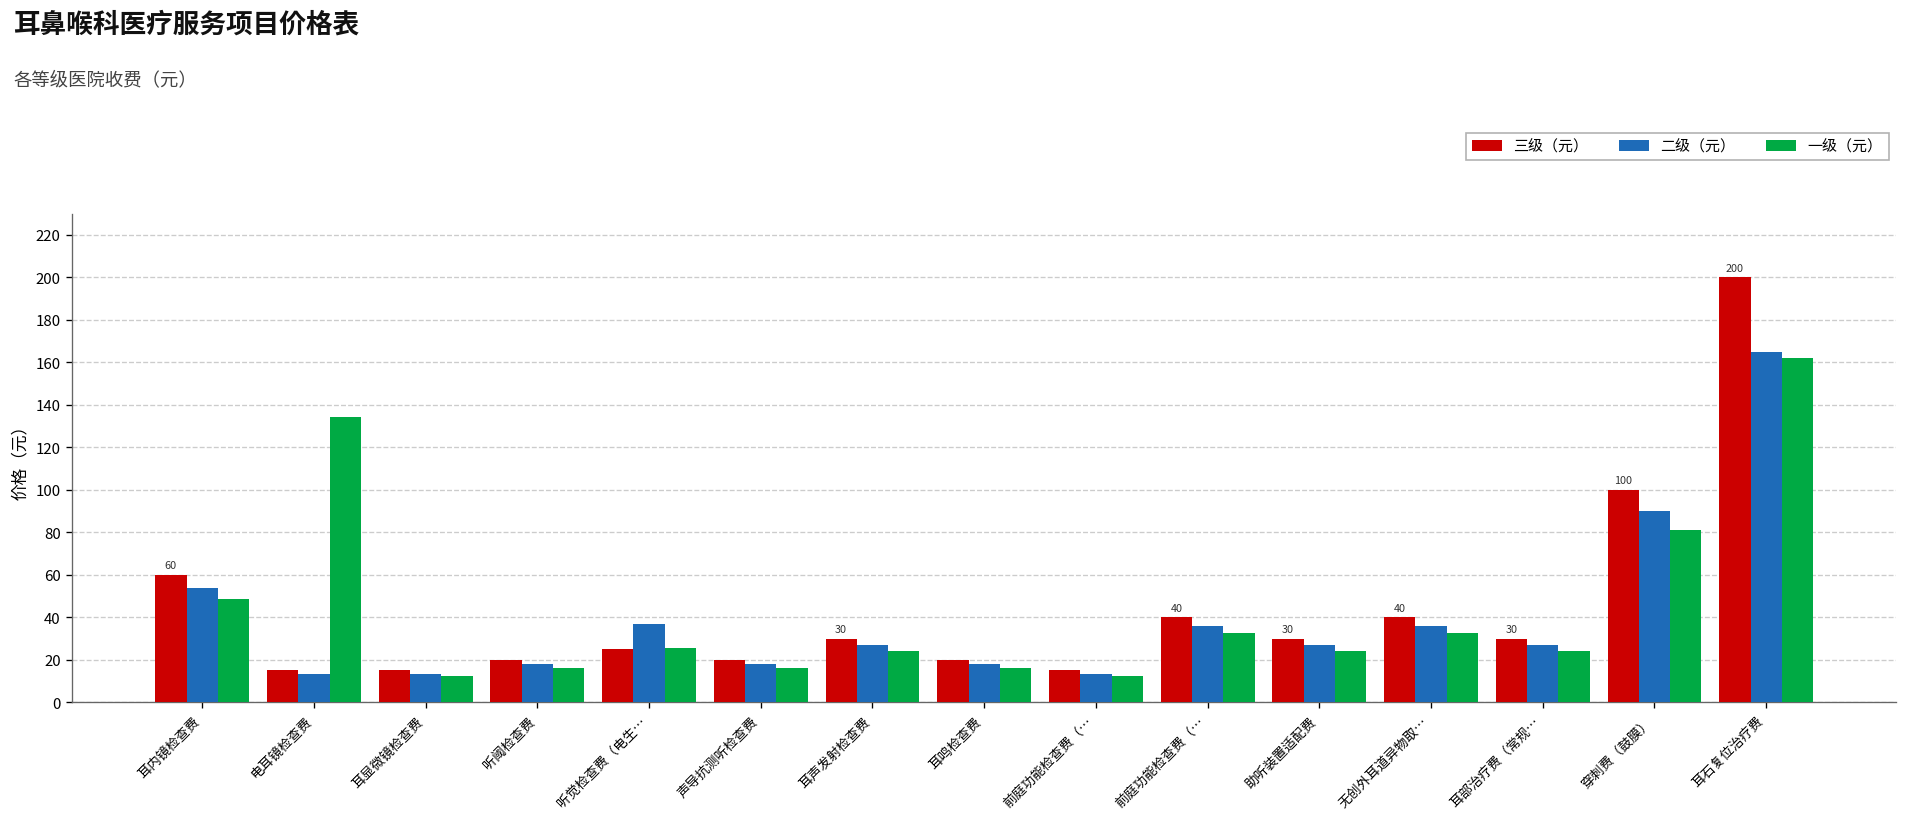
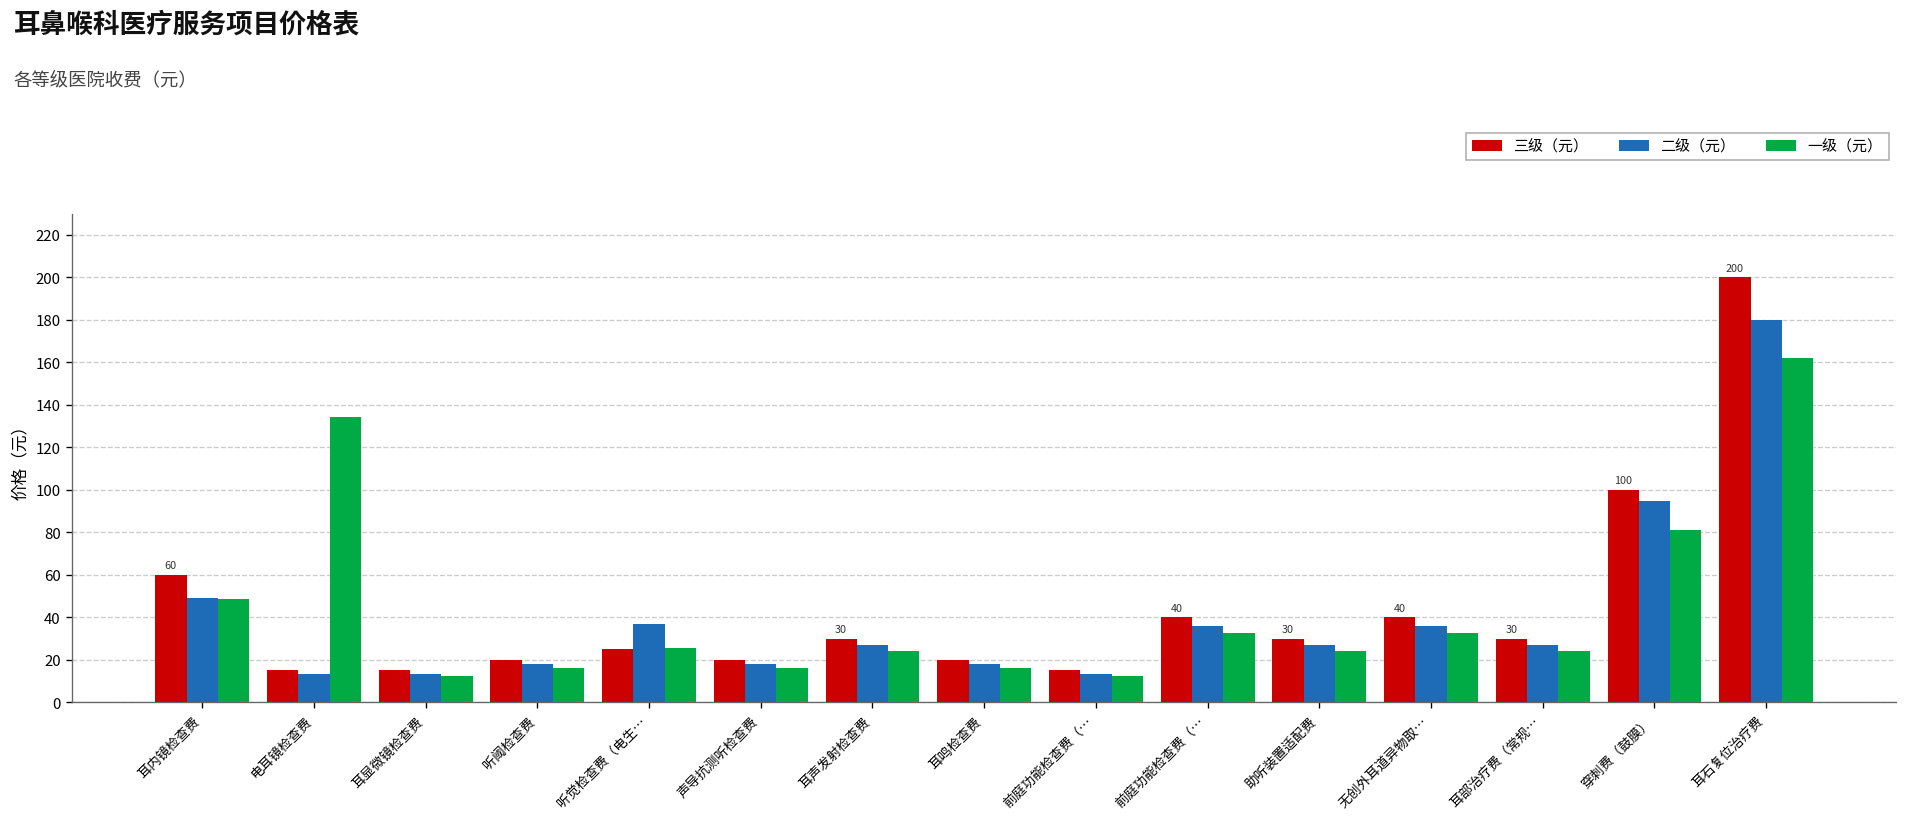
  {
    "三级（元）": {
      "耳内镜检查费": 60,
      "耳声发射检查费": 30,
      "助听装置适配费": 30,
      "无创外耳道异物取…": 40,
      "耳部治疗费（常规…": 30,
      "穿刺费（鼓膜）": 100,
      "耳石复位治疗费": 200
    },
    "二级（元）": {
-     "耳内镜检查费": 54,
+     "耳内镜检查费": 49,
      "电耳镜检查费": 14,
      "耳显微镜检查费": 14,
      "听阈检查费": 18,
      "听觉检查费（电生…": 37,
      "声导抗测听检查费": 18,
      "耳声发射检查费": 27,
      "耳鸣检查费": 18,
      "助听装置适配费": 27,
      "无创外耳道异物取…": 36,
      "耳部治疗费（常规…": 27,
-     "穿刺费（鼓膜）": 90,
-     "耳石复位治疗费": 165
+     "穿刺费（鼓膜）": 95,
+     "耳石复位治疗费": 180
    },
    "一级（元）": {
      "耳内镜检查费": 49,
      "电耳镜检查费": 134,
      "耳显微镜检查费": 12,
      "听阈检查费": 16,
      "听觉检查费（电生…": 26,
      "声导抗测听检查费": 16,
      "耳声发射检查费": 24,
      "耳鸣检查费": 16,
      "助听装置适配费": 24,
      "无创外耳道异物取…": 32,
      "耳部治疗费（常规…": 24,
      "穿刺费（鼓膜）": 81,
      "耳石复位治疗费": 162
    }
  }
